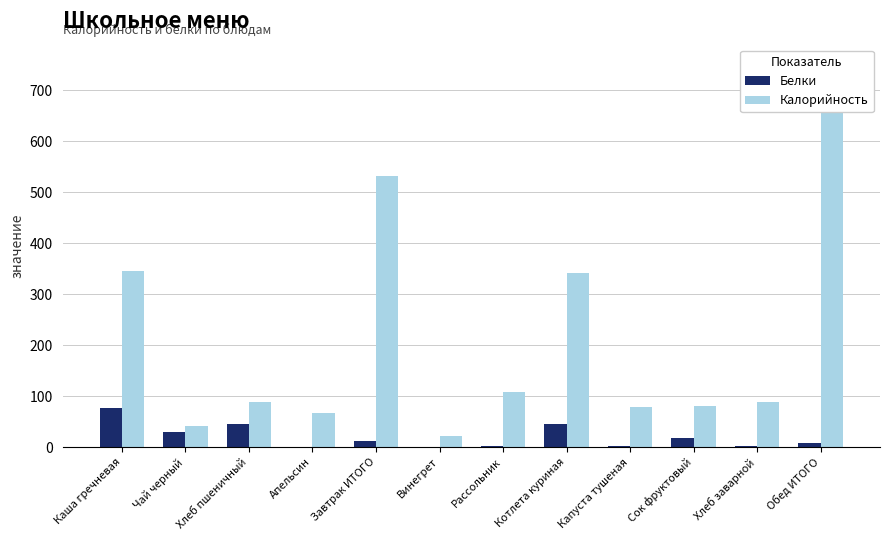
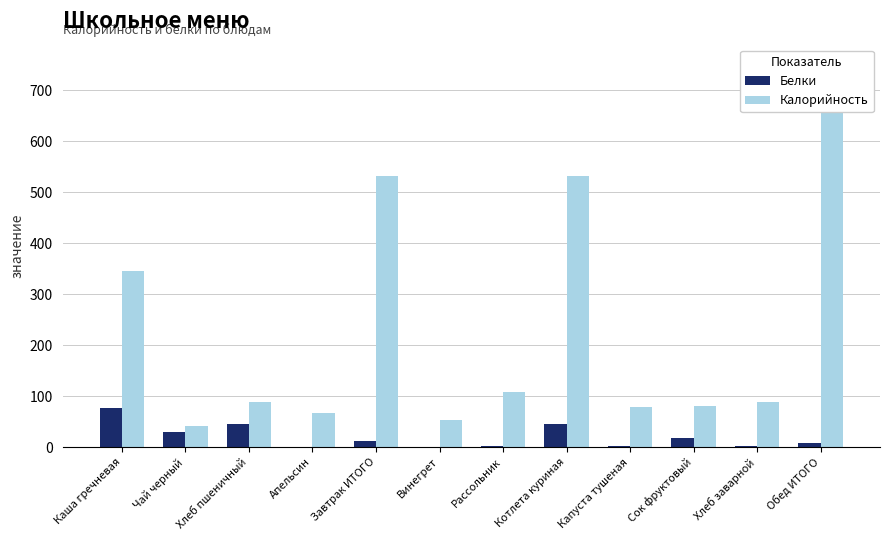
  {
    "Белки": {
      "Каша гречневая": 80,
      "Чай черный": 30,
      "Хлеб пшеничный": 50,
      "Завтрак ИТОГО": 10,
      "Котлета куриная": 50,
      "Сок фруктовый": 20,
      "Обед ИТОГО": 10
    },
    "Калорийность": {
      "Каша гречневая": 350,
      "Чай черный": 40,
      "Хлеб пшеничный": 90,
      "Апельсин": 70,
      "Завтрак ИТОГО": 530,
-     "Винегрет": 20,
+     "Винегрет": 50,
      "Рассольник": 110,
-     "Котлета куриная": 340,
+     "Котлета куриная": 530,
      "Капуста тушеная": 80,
      "Сок фруктовый": 80,
      "Хлеб заварной": 90
    }
  }
